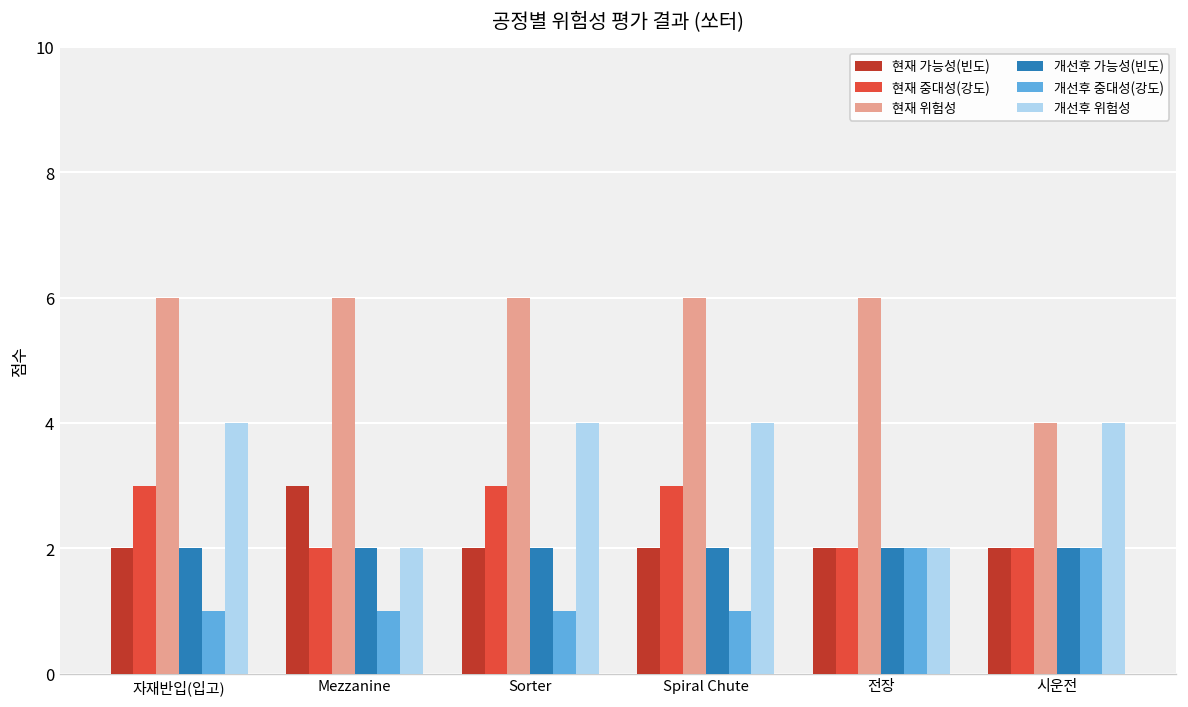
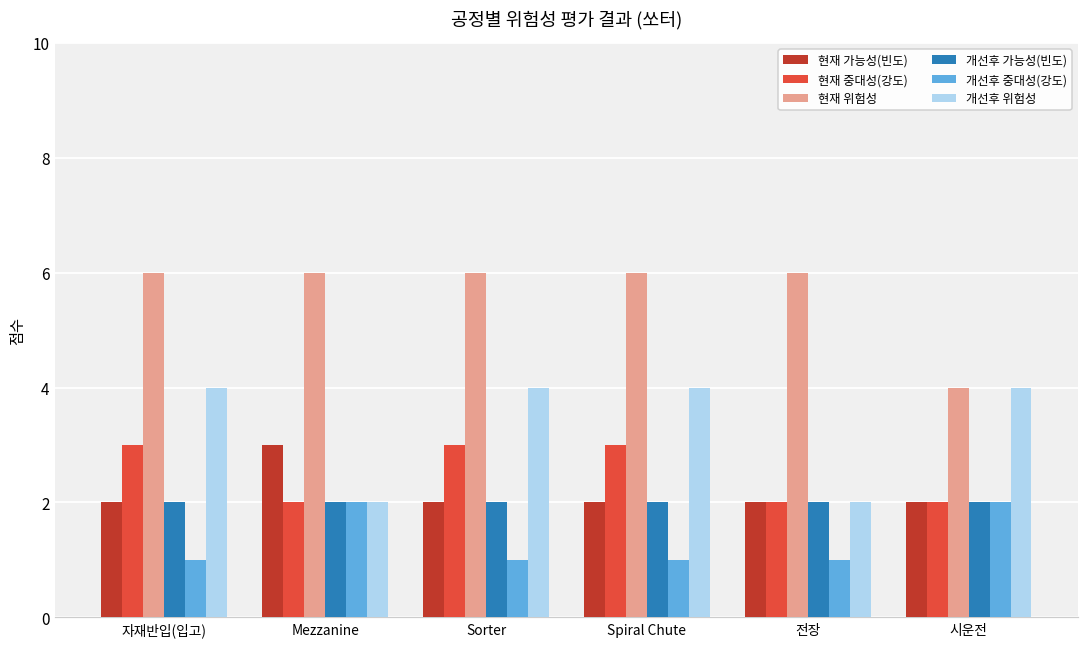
  {
    "현재 위험성": {
      "자재반입(입고)": 6,
      "Mezzanine": 6,
      "Sorter": 6,
      "Spiral Chute": 6,
      "전장": 6,
      "시운전": 4
    },
    "개선후 가능성(빈도)": {
      "자재반입(입고)": 2,
      "Mezzanine": 2,
      "Sorter": 2,
      "Spiral Chute": 2,
      "전장": 2,
      "시운전": 2
    },
    "개선후 중대성(강도)": {
      "자재반입(입고)": 1,
-     "Mezzanine": 1,
+     "Mezzanine": 2,
      "Sorter": 1,
      "Spiral Chute": 1,
-     "전장": 2,
+     "전장": 1,
      "시운전": 2
    },
    "개선후 위험성": {
      "자재반입(입고)": 4,
      "Mezzanine": 2,
      "Sorter": 4,
      "Spiral Chute": 4,
      "전장": 2,
      "시운전": 4
    }
  }
